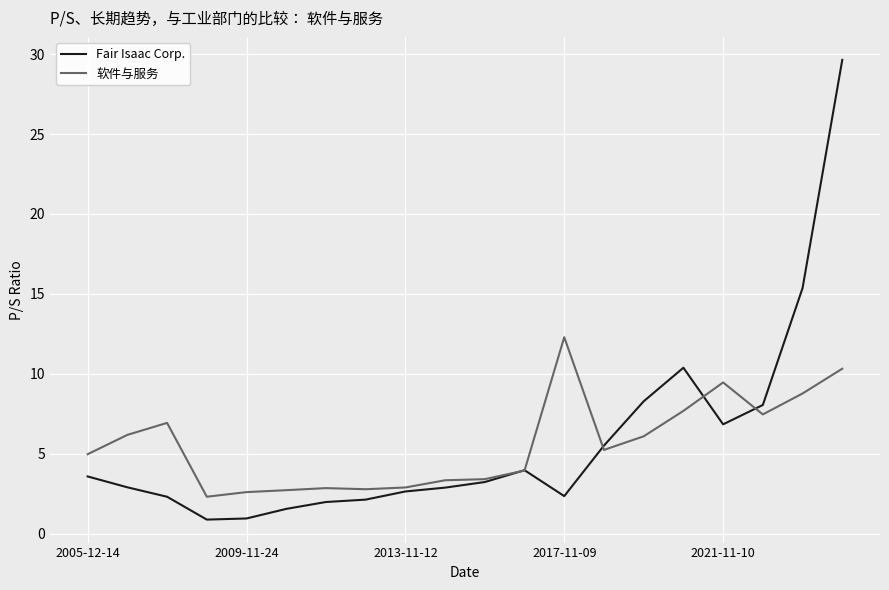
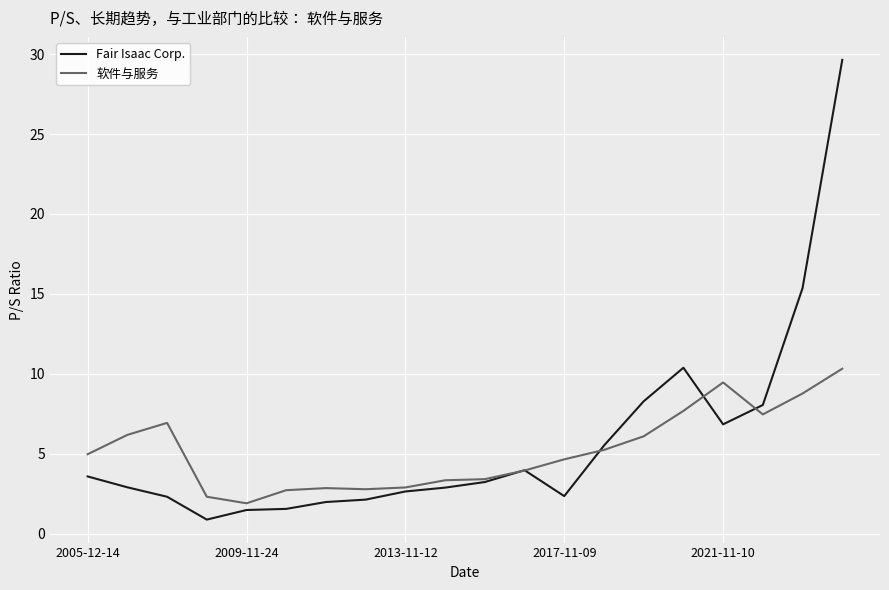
  {
    "Fair Isaac Corp.": {
      "2005-12-14": 3.6,
-     "2009-11-24": 1.0,
+     "2009-11-24": 1.5,
      "2013-11-12": 2.6,
      "2017-11-09": 2.4,
      "2021-11-10": 6.8
    },
    "软件与服务": {
      "2005-12-14": 5.0,
-     "2009-11-24": 2.6,
+     "2009-11-24": 1.9,
      "2013-11-12": 2.9,
-     "2017-11-09": 12.3,
+     "2017-11-09": 4.7,
      "2021-11-10": 9.5
    }
  }
